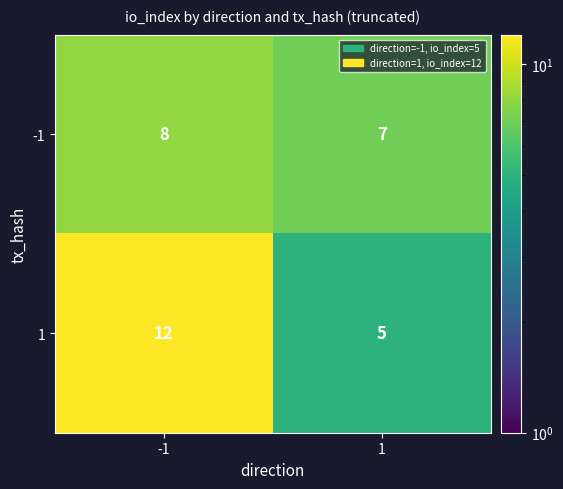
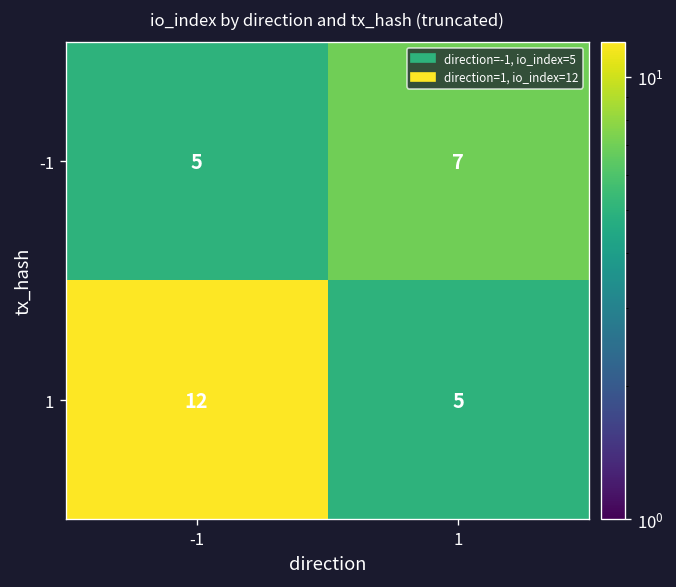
  {
    "-1": {
-     "-1": 8,
+     "-1": 5,
      "1": 7
    },
    "1": {
      "-1": 12,
      "1": 5
    }
  }
